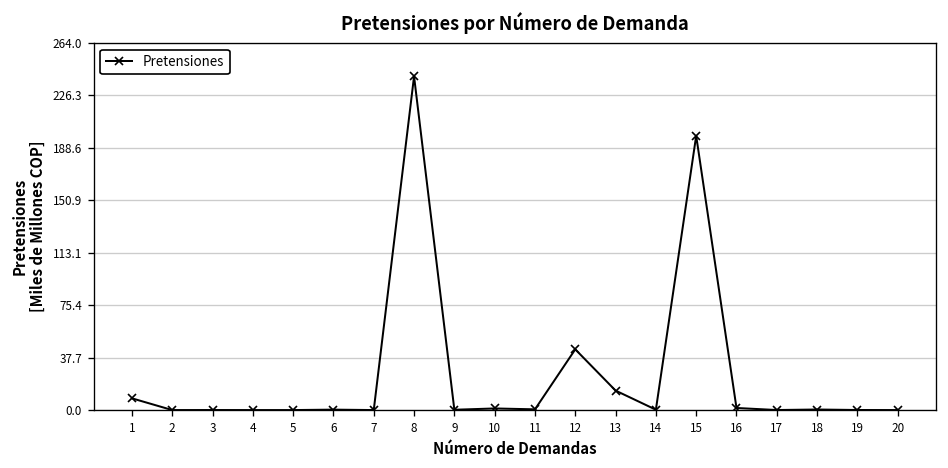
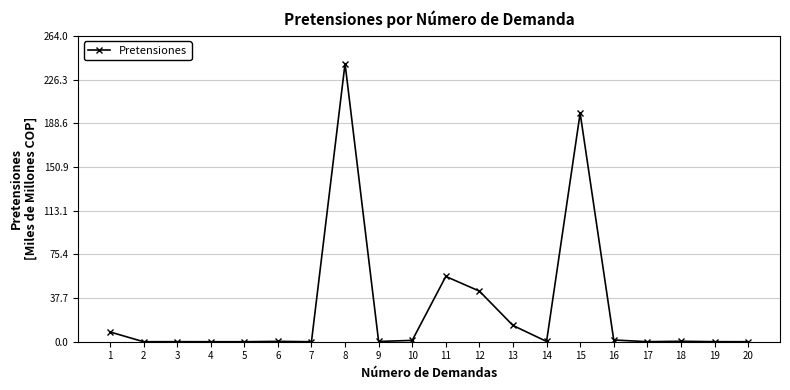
  {
    "1": 8,
    "2": 0,
    "3": 0,
    "4": 0,
    "5": 0,
    "6": 0,
    "7": 0,
    "8": 240,
    "9": 0,
    "10": 1,
-   "11": 1,
+   "11": 56,
    "12": 44,
    "13": 14,
    "14": 0,
    "15": 197,
    "16": 2,
    "17": 0,
    "18": 0,
    "19": 0,
    "20": 0
  }
